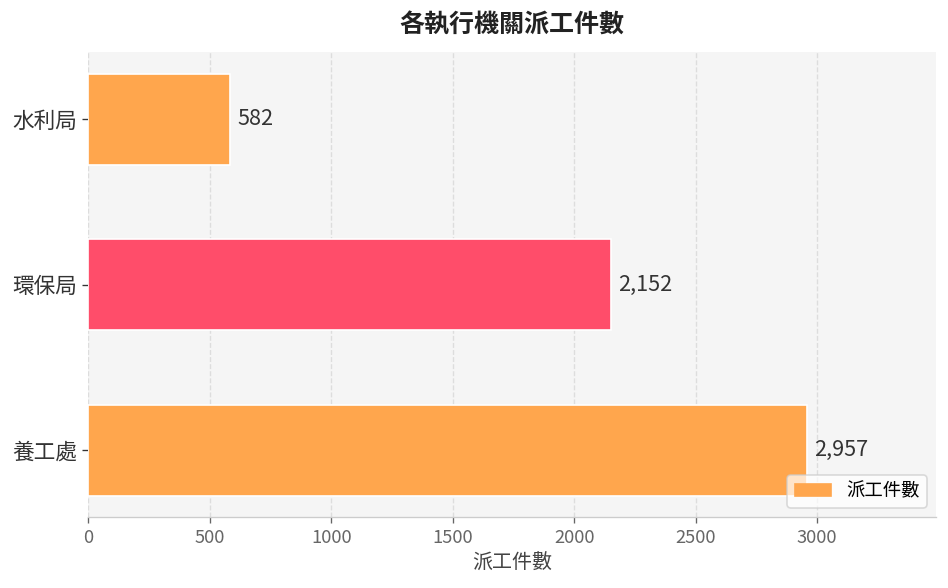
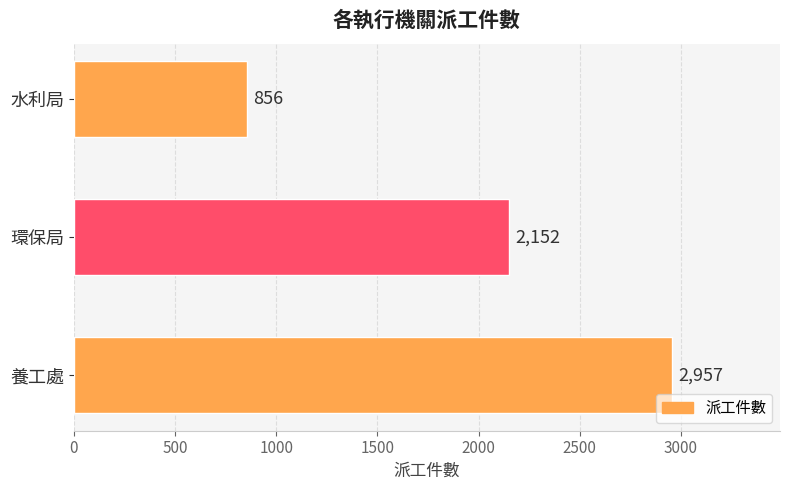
  {
-   "水利局": "582",
+   "水利局": "856",
    "環保局": "2,152",
    "養工處": "2,957"
  }
